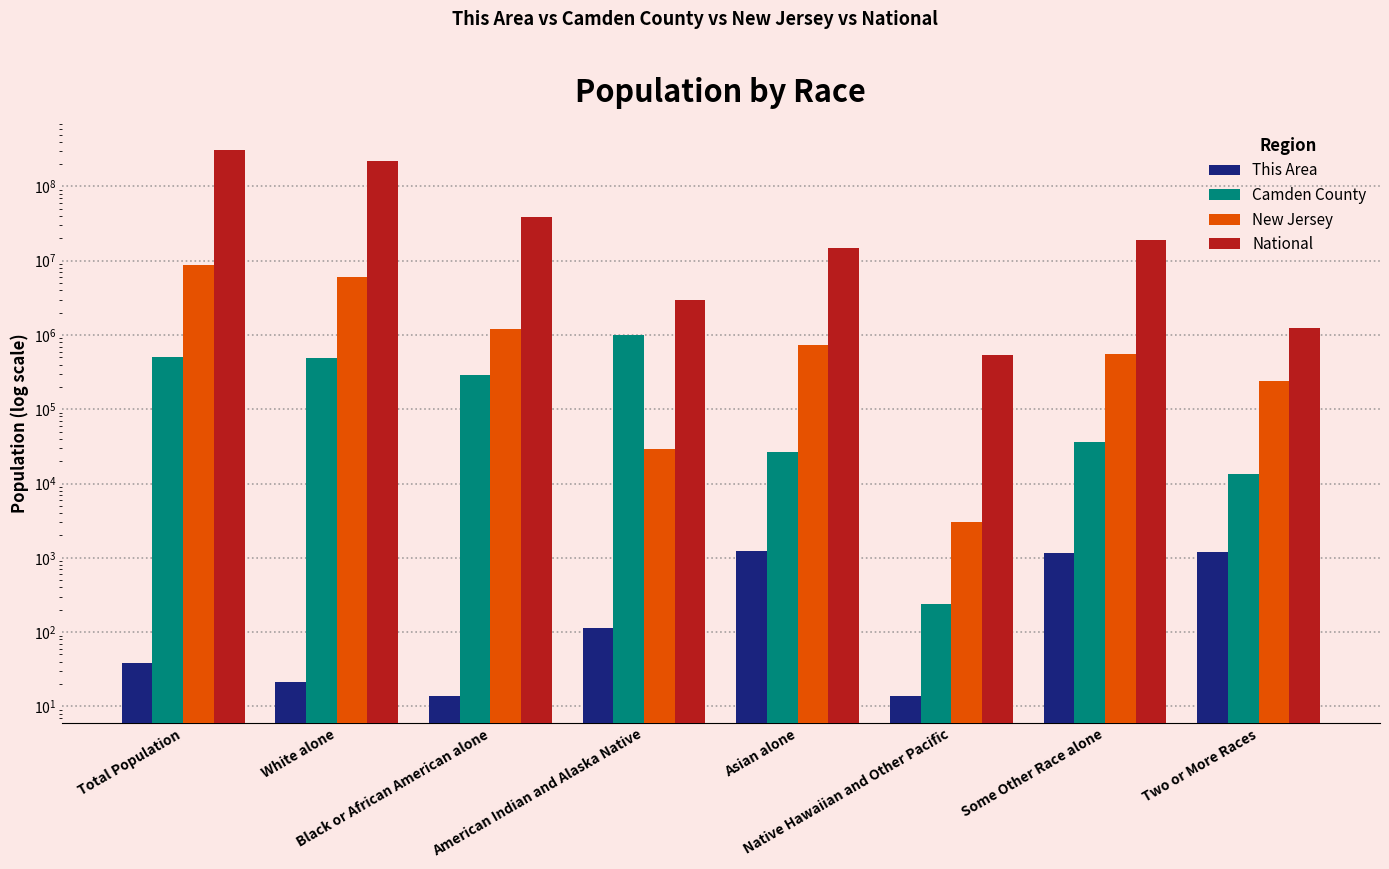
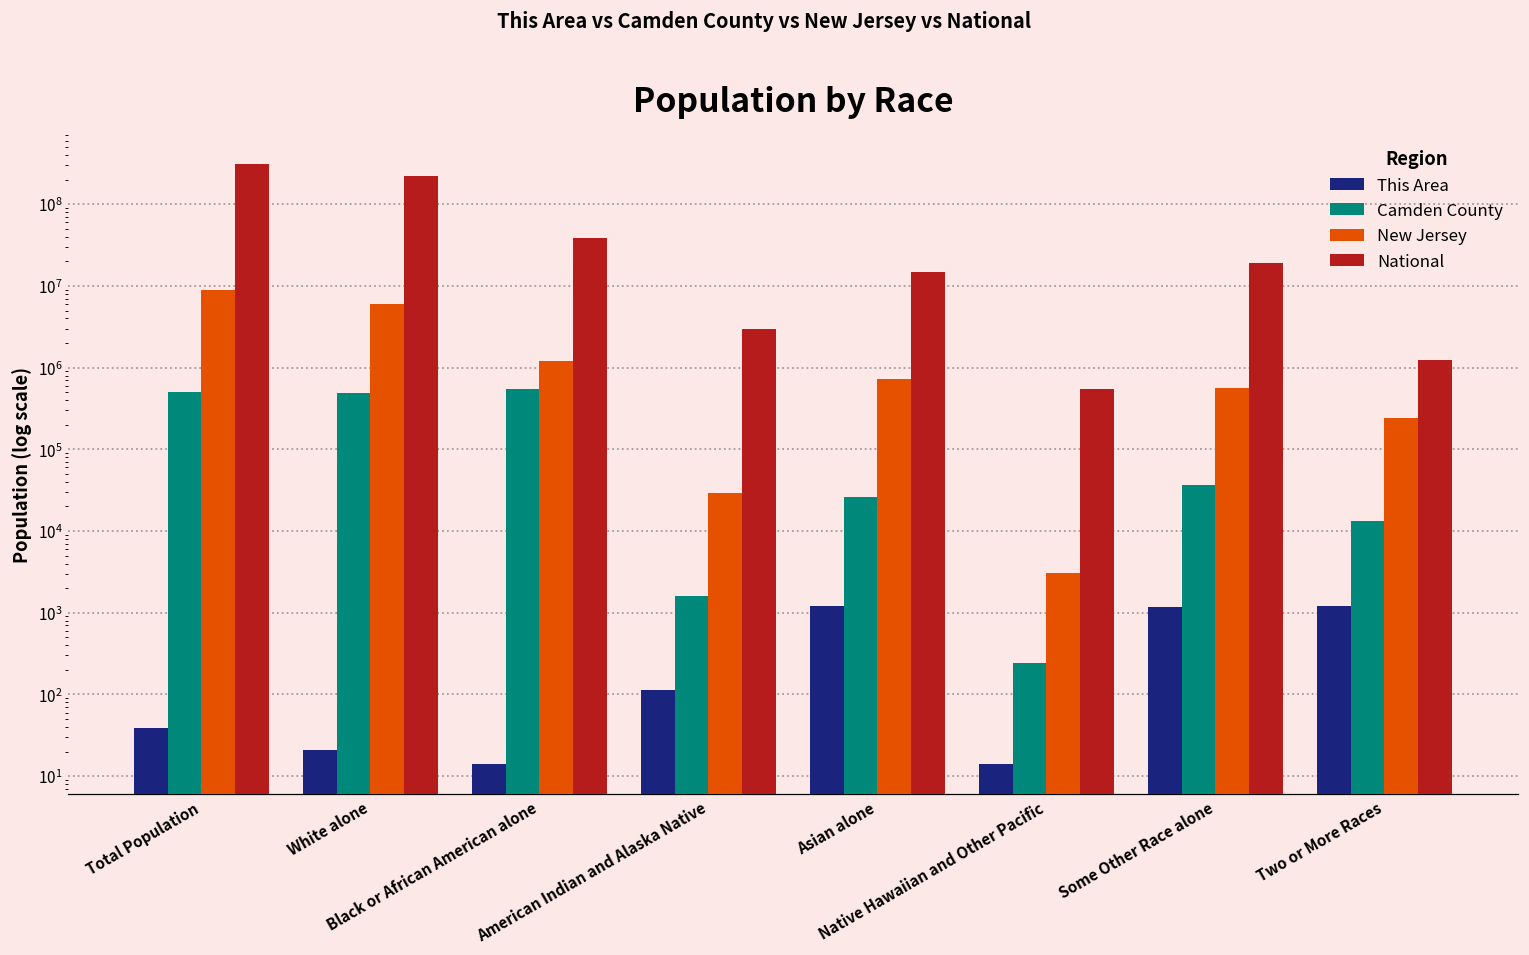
  {
    "This Area": {
      "Total Population": 40,
      "White alone": 21,
      "Black or African American alone": 14,
      "American Indian and Alaska Native": 110,
      "Asian alone": 1200,
      "Native Hawaiian and Other Pacific": 14,
      "Some Other Race alone": 1200,
      "Two or More Races": 1200
    },
    "Camden County": {
      "Total Population": 500000,
      "White alone": 500000,
-     "Black or African American alone": 290000,
-     "American Indian and Alaska Native": 1000000,
+     "Black or African American alone": 500000,
+     "American Indian and Alaska Native": 1600,
      "Asian alone": 26000,
      "Native Hawaiian and Other Pacific": 240,
      "Some Other Race alone": 40000,
      "Two or More Races": 13000
    },
    "New Jersey": {
      "Total Population": 9000000,
      "White alone": 6000000,
      "Black or African American alone": 1200000,
      "American Indian and Alaska Native": 29000,
      "Asian alone": 700000,
      "Native Hawaiian and Other Pacific": 3000,
      "Some Other Race alone": 600000,
      "Two or More Races": 240000
    },
    "National": {
      "Total Population": 310000000,
      "White alone": 220000000,
      "Black or African American alone": 40000000,
      "American Indian and Alaska Native": 2900000,
      "Asian alone": 15000000,
      "Native Hawaiian and Other Pacific": 500000,
      "Some Other Race alone": 19000000,
      "Two or More Races": 1300000
    }
  }
